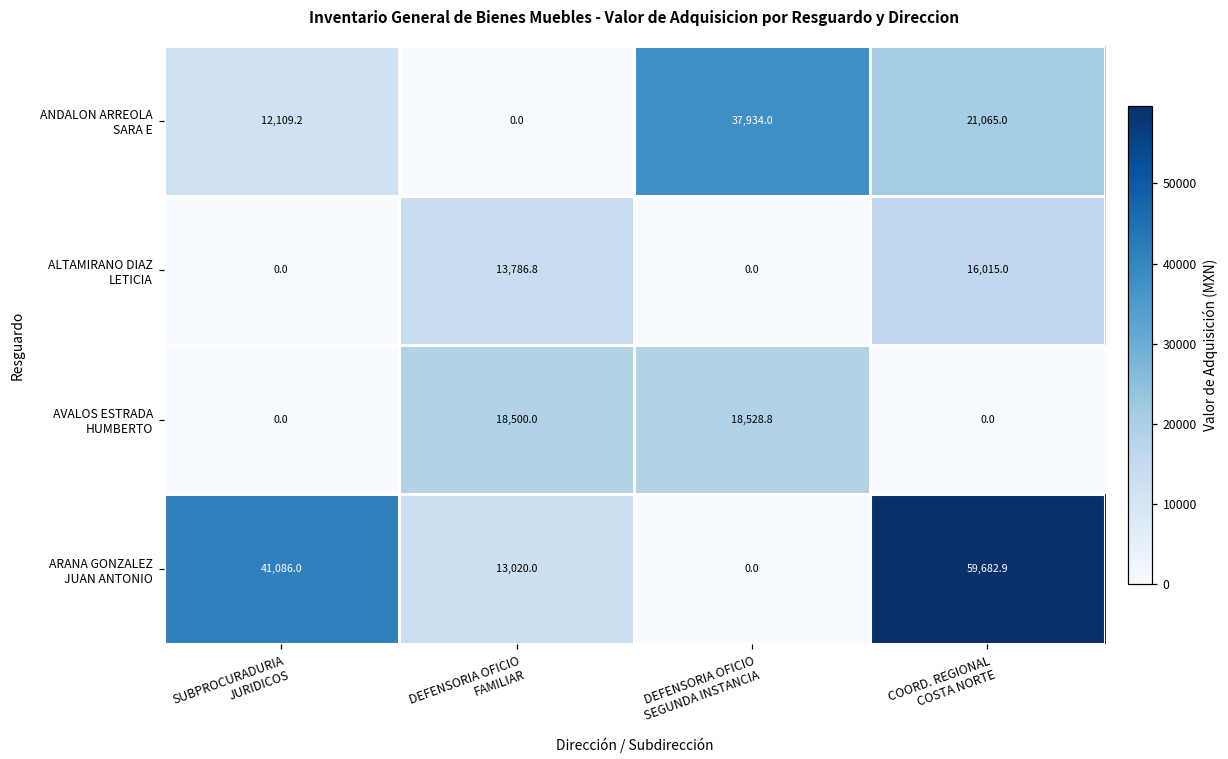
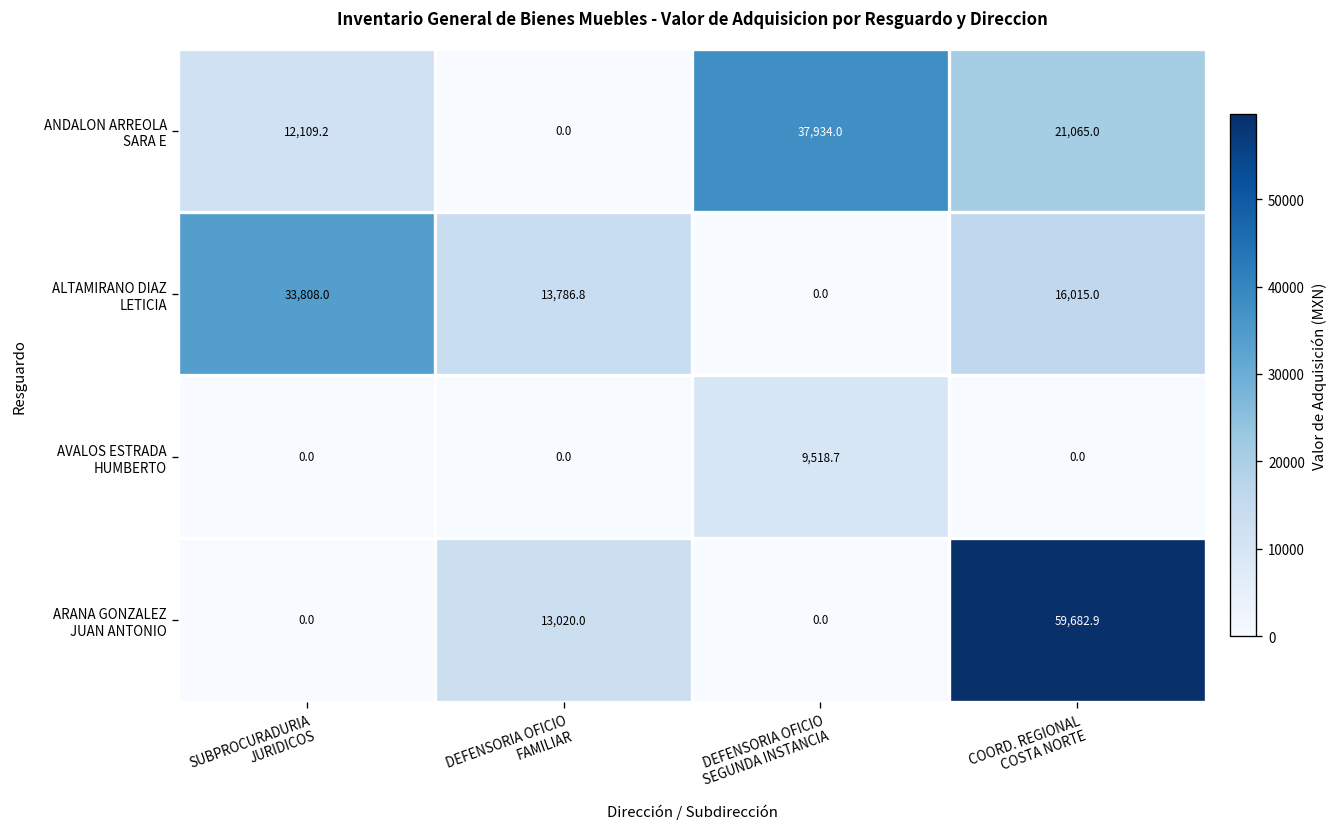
  {
    "ANDALON ARREOLA SARA E": {
      "SUBPROCURADURIA JURIDICOS": "12,109.2",
      "DEFENSORIA OFICIO FAMILIAR": "0.0",
      "DEFENSORIA OFICIO SEGUNDA INSTANCIA": "37,934.0",
      "COORD. REGIONAL COSTA NORTE": "21,065.0"
    },
    "ALTAMIRANO DIAZ LETICIA": {
-     "SUBPROCURADURIA JURIDICOS": "0.0",
+     "SUBPROCURADURIA JURIDICOS": "33,808.0",
      "DEFENSORIA OFICIO FAMILIAR": "13,786.8",
      "DEFENSORIA OFICIO SEGUNDA INSTANCIA": "0.0",
      "COORD. REGIONAL COSTA NORTE": "16,015.0"
    },
    "AVALOS ESTRADA HUMBERTO": {
      "SUBPROCURADURIA JURIDICOS": "0.0",
-     "DEFENSORIA OFICIO FAMILIAR": "18,500.0",
-     "DEFENSORIA OFICIO SEGUNDA INSTANCIA": "18,528.8",
+     "DEFENSORIA OFICIO FAMILIAR": "0.0",
+     "DEFENSORIA OFICIO SEGUNDA INSTANCIA": "9,518.7",
      "COORD. REGIONAL COSTA NORTE": "0.0"
    },
    "ARANA GONZALEZ JUAN ANTONIO": {
-     "SUBPROCURADURIA JURIDICOS": "41,086.0",
+     "SUBPROCURADURIA JURIDICOS": "0.0",
      "DEFENSORIA OFICIO FAMILIAR": "13,020.0",
      "DEFENSORIA OFICIO SEGUNDA INSTANCIA": "0.0",
      "COORD. REGIONAL COSTA NORTE": "59,682.9"
    }
  }
